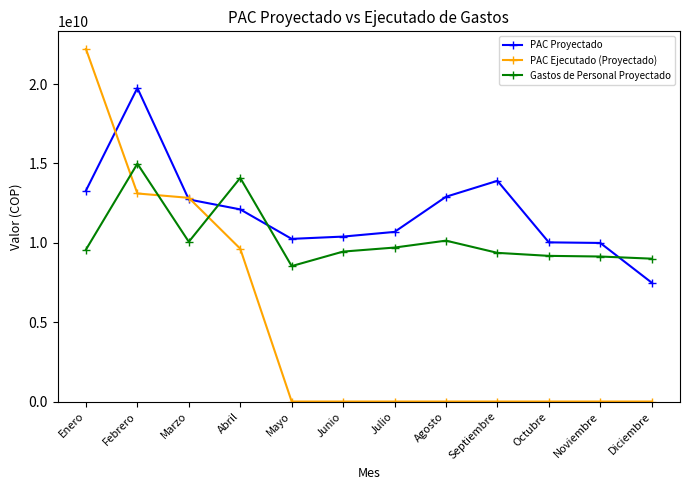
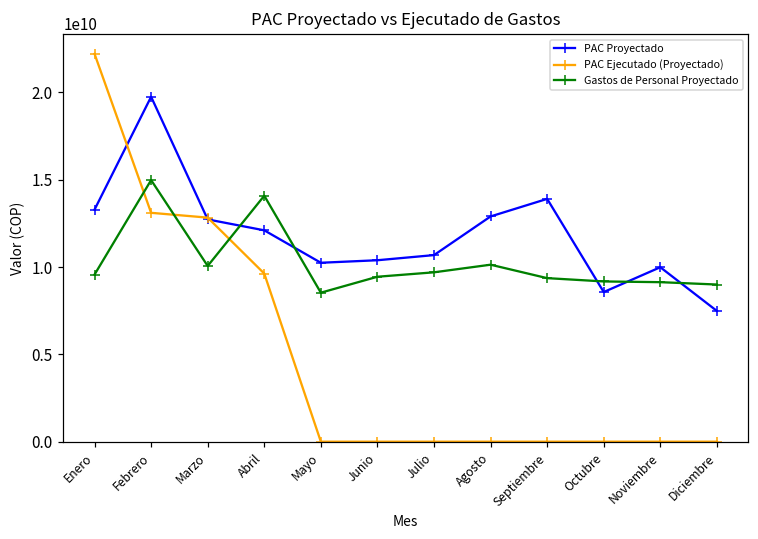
  {
    "PAC Proyectado": {
      "Enero": 13300000000,
      "Febrero": 19800000000,
      "Abril": 12100000000,
      "Mayo": 10200000000,
      "Junio": 10400000000,
      "Julio": 10700000000,
      "Agosto": 12900000000,
      "Septiembre": 13900000000,
-     "Octubre": 10000000000,
+     "Octubre": 8600000000,
      "Noviembre": 10000000000,
      "Diciembre": 7500000000
    },
    "PAC Ejecutado (Proyectado)": {
      "Enero": 22200000000,
      "Febrero": 13100000000,
      "Abril": 9600000000,
      "Mayo": 0,
      "Junio": 0,
      "Julio": 0,
      "Agosto": 0,
      "Septiembre": 0,
      "Octubre": 0,
      "Noviembre": 0,
      "Diciembre": 0
    },
    "Gastos de Personal Proyectado": {
      "Enero": 9600000000,
      "Febrero": 15000000000,
      "Marzo": 10100000000,
      "Abril": 14100000000,
      "Mayo": 8500000000,
      "Junio": 9400000000,
      "Julio": 9700000000,
      "Agosto": 10100000000,
      "Septiembre": 9400000000,
      "Octubre": 9200000000,
      "Noviembre": 9100000000,
      "Diciembre": 9000000000
    }
  }
